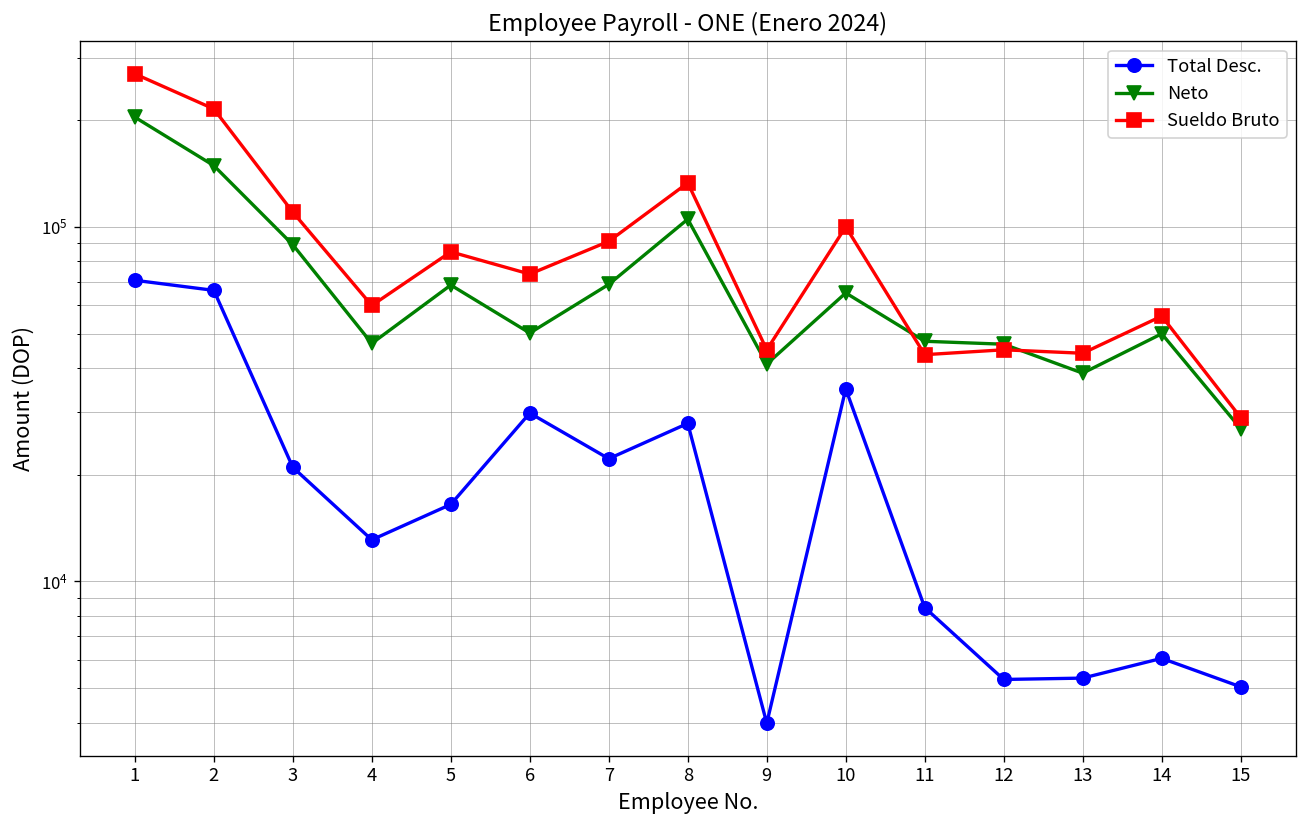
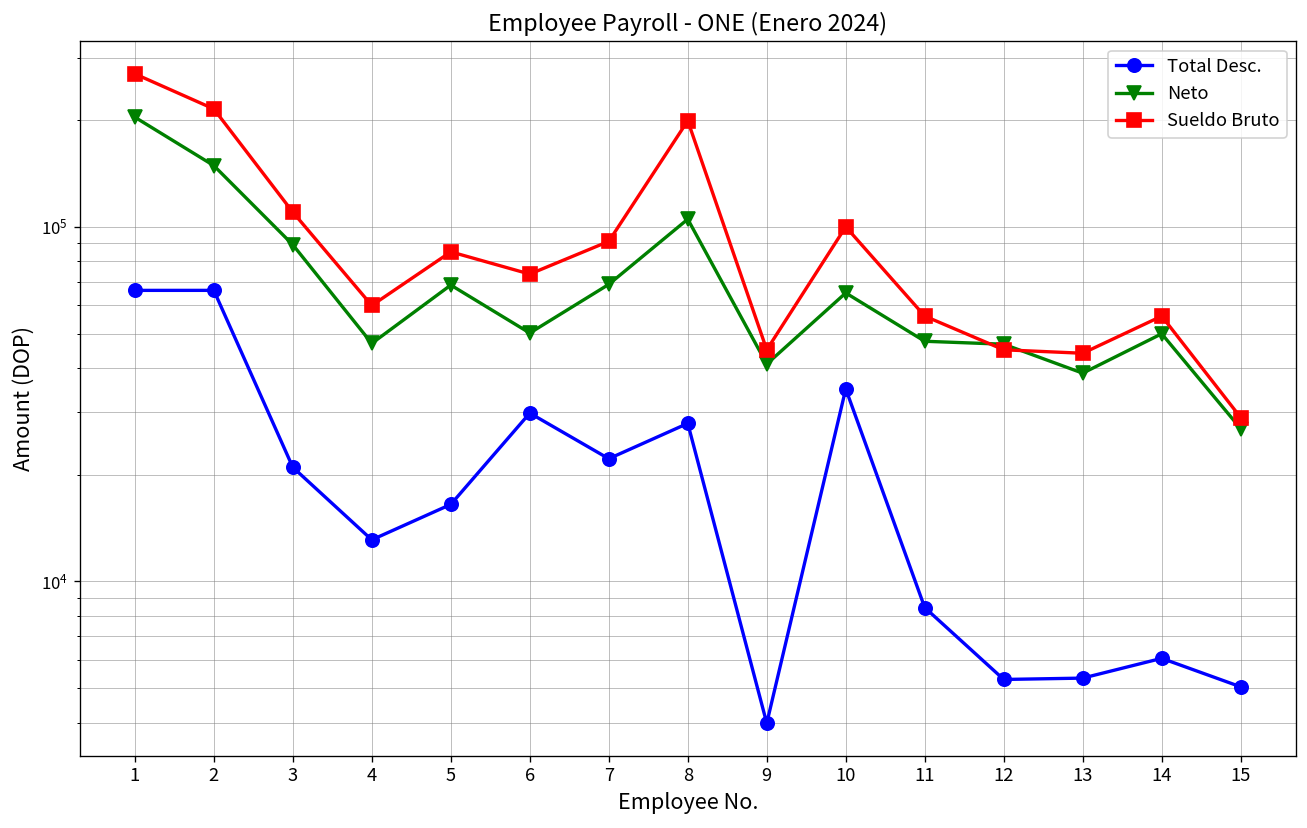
  {
    "Total Desc.": {
-     "1": 71000,
+     "1": 66000,
      "2": 66000,
      "3": 21000,
      "4": 13000,
      "5": 16000,
      "6": 30000,
      "7": 22000,
      "8": 28000,
      "9": 4000,
      "10": 35000,
      "11": 8400,
      "12": 5300,
      "13": 5300,
      "14": 6100,
      "15": 5000
    },
    "Neto": {
      "1": 200000,
      "2": 150000,
      "3": 89000,
      "4": 47000,
      "5": 69000,
      "6": 50000,
      "7": 69000,
      "8": 105000,
      "9": 41000,
      "10": 65000,
      "11": 48000,
      "12": 47000,
      "13": 39000,
      "14": 50000,
      "15": 27000
    },
    "Sueldo Bruto": {
      "1": 270000,
      "2": 220000,
      "3": 110000,
      "4": 60000,
      "5": 85000,
      "6": 74000,
      "7": 91000,
-     "8": 130000,
+     "8": 200000,
      "9": 45000,
      "10": 100000,
-     "11": 44000,
+     "11": 56000,
      "12": 45000,
      "13": 44000,
      "14": 56000,
      "15": 29000
    }
  }
